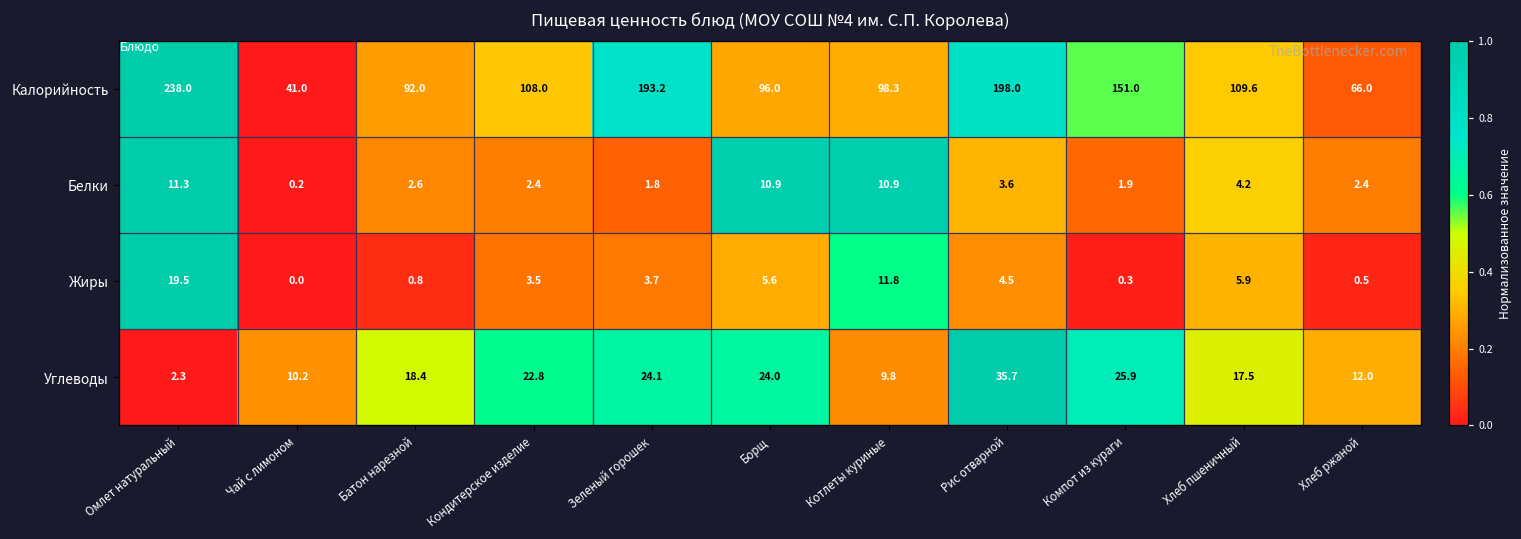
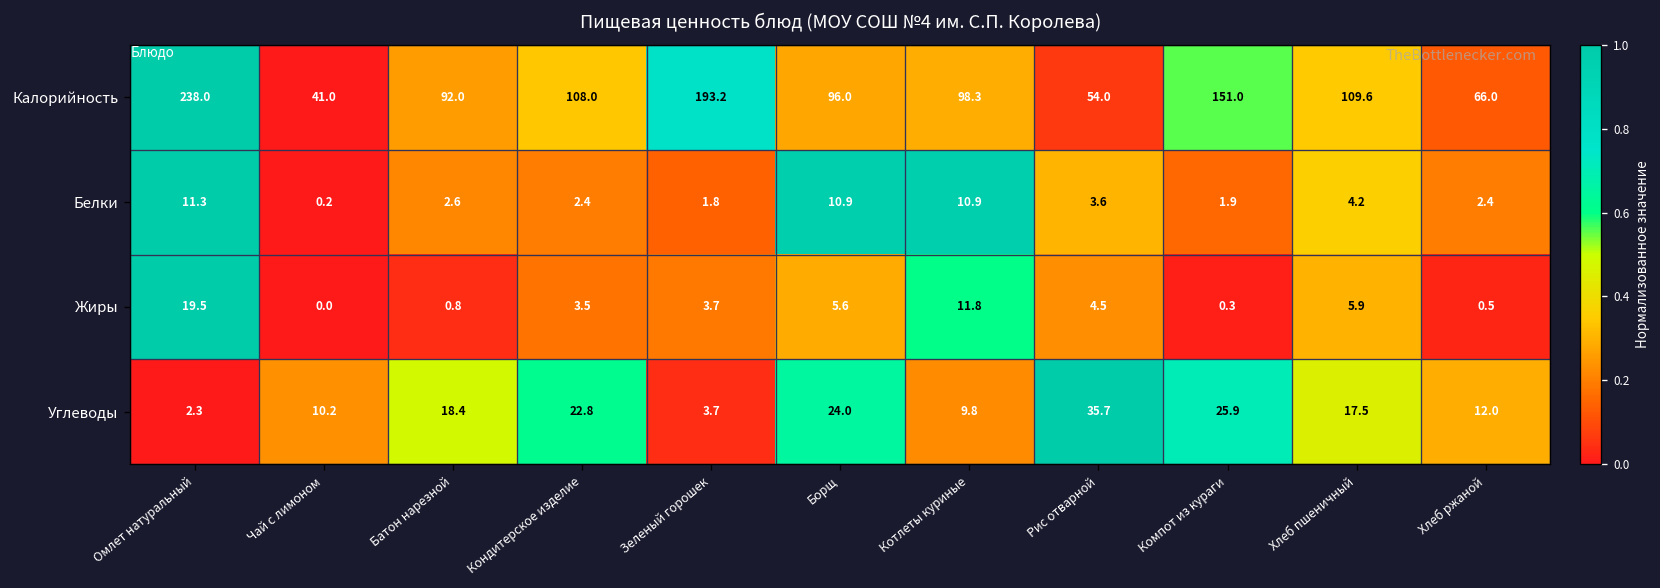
  {
    "Калорийность": {
      "Чай с лимоном": 41.0,
      "Батон нарезной": 92.0,
      "Кондитерское изделие": 108.0,
      "Зеленый горошек": 193.2,
      "Борщ": 96.0,
      "Котлеты куриные": 98.3,
-     "Рис отварной": 198.0,
+     "Рис отварной": 54.0,
      "Компот из кураги": 151.0,
      "Хлеб пшеничный": 109.6
    },
    "Белки": {
      "Омлет натуральный": 11.3,
      "Чай с лимоном": 0.2,
      "Батон нарезной": 2.6,
      "Кондитерское изделие": 2.4,
      "Зеленый горошек": 1.8,
      "Борщ": 10.9,
      "Котлеты куриные": 10.9,
      "Рис отварной": 3.6,
      "Компот из кураги": 1.9,
      "Хлеб пшеничный": 4.2,
      "Хлеб ржаной": 2.4
    },
    "Жиры": {
      "Омлет натуральный": 19.5,
      "Чай с лимоном": 0.0,
      "Батон нарезной": 0.8,
      "Кондитерское изделие": 3.5,
      "Зеленый горошек": 3.7,
      "Борщ": 5.6,
      "Котлеты куриные": 11.8,
      "Рис отварной": 4.5,
      "Компот из кураги": 0.3,
      "Хлеб пшеничный": 5.9,
      "Хлеб ржаной": 0.5
    },
    "Углеводы": {
      "Омлет натуральный": 2.3,
      "Чай с лимоном": 10.2,
      "Батон нарезной": 18.4,
      "Кондитерское изделие": 22.8,
-     "Зеленый горошек": 24.1,
+     "Зеленый горошек": 3.7,
      "Борщ": 24.0,
      "Котлеты куриные": 9.8,
      "Рис отварной": 35.7,
      "Компот из кураги": 25.9,
      "Хлеб пшеничный": 17.5,
      "Хлеб ржаной": 12.0
    }
  }
